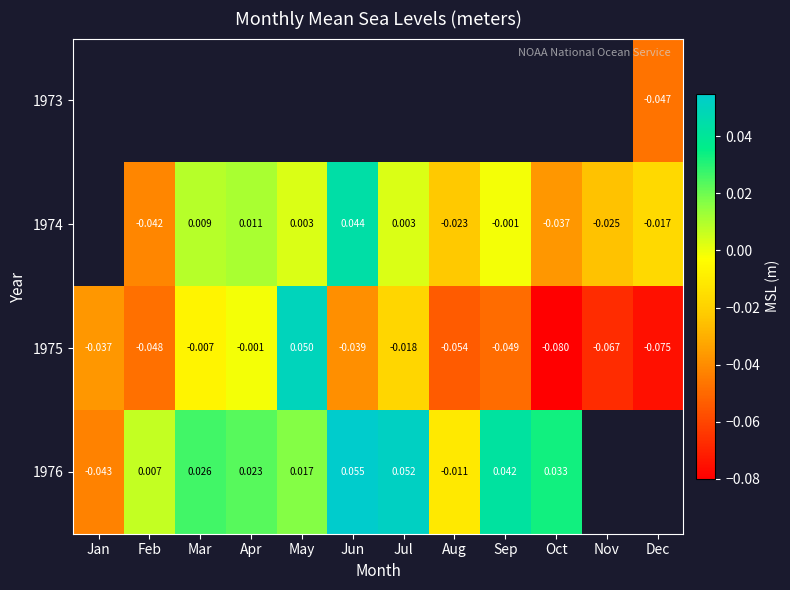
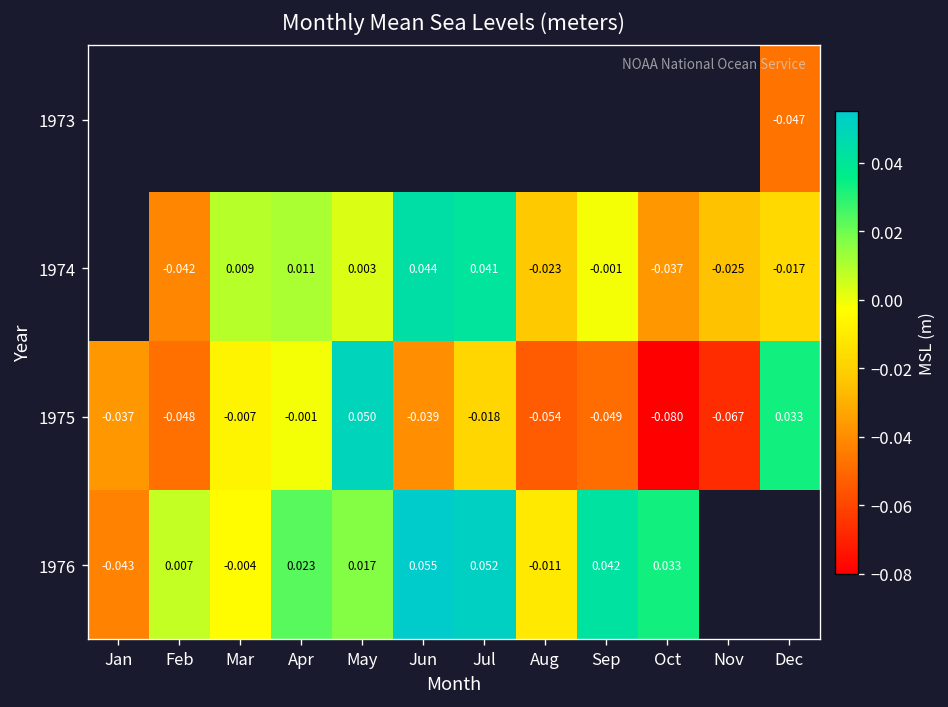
  {
    "1973": {
      "Dec": -0.047
    },
    "1974": {
      "Feb": -0.042,
      "Mar": 0.009,
      "Apr": 0.011,
      "May": 0.003,
      "Jun": 0.044,
-     "Jul": 0.003,
+     "Jul": 0.041,
      "Aug": -0.023,
      "Sep": -0.001,
      "Oct": -0.037,
      "Nov": -0.025,
      "Dec": -0.017
    },
    "1975": {
      "Jan": -0.037,
      "Feb": -0.048,
      "Mar": -0.007,
      "Apr": -0.001,
      "May": 0.050,
      "Jun": -0.039,
      "Jul": -0.018,
      "Aug": -0.054,
      "Sep": -0.049,
      "Oct": -0.080,
      "Nov": -0.067,
-     "Dec": -0.075
+     "Dec": 0.033
    },
    "1976": {
      "Jan": -0.043,
      "Feb": 0.007,
-     "Mar": 0.026,
+     "Mar": -0.004,
      "Apr": 0.023,
      "May": 0.017,
      "Jun": 0.055,
      "Jul": 0.052,
      "Aug": -0.011,
      "Sep": 0.042,
      "Oct": 0.033
    }
  }
